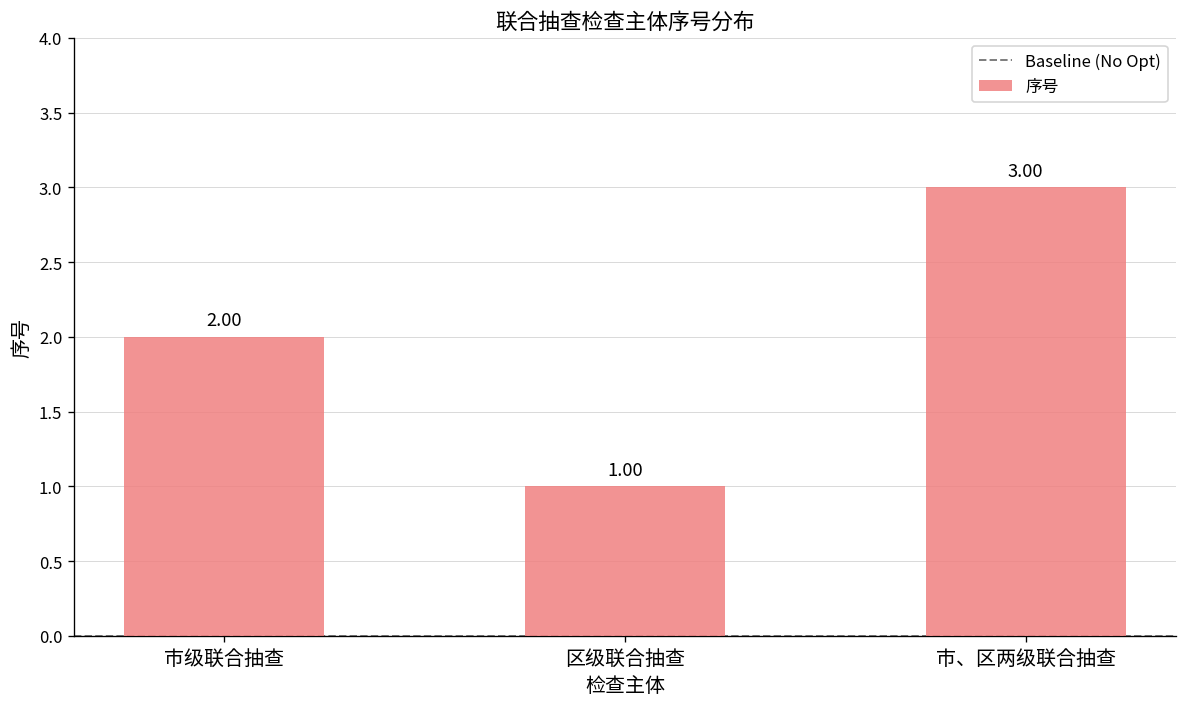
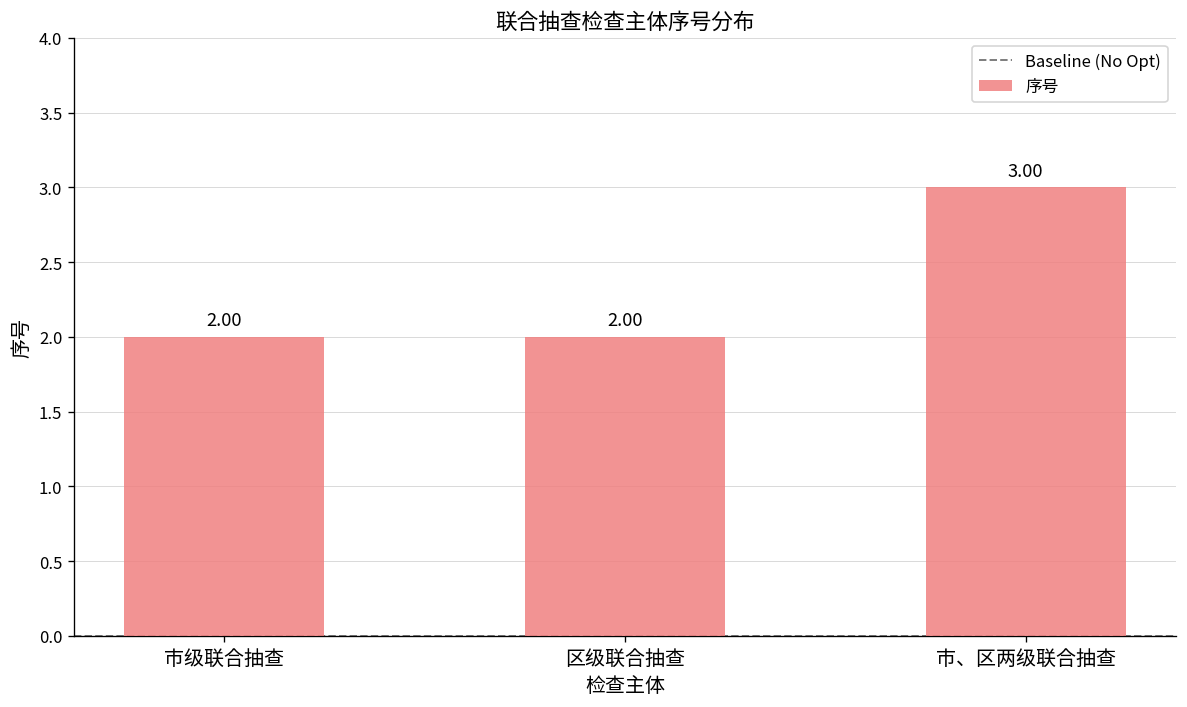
  {
    "市级联合抽查": 2.00,
-   "区级联合抽查": 1.00,
+   "区级联合抽查": 2.00,
    "市、区两级联合抽查": 3.00
  }
